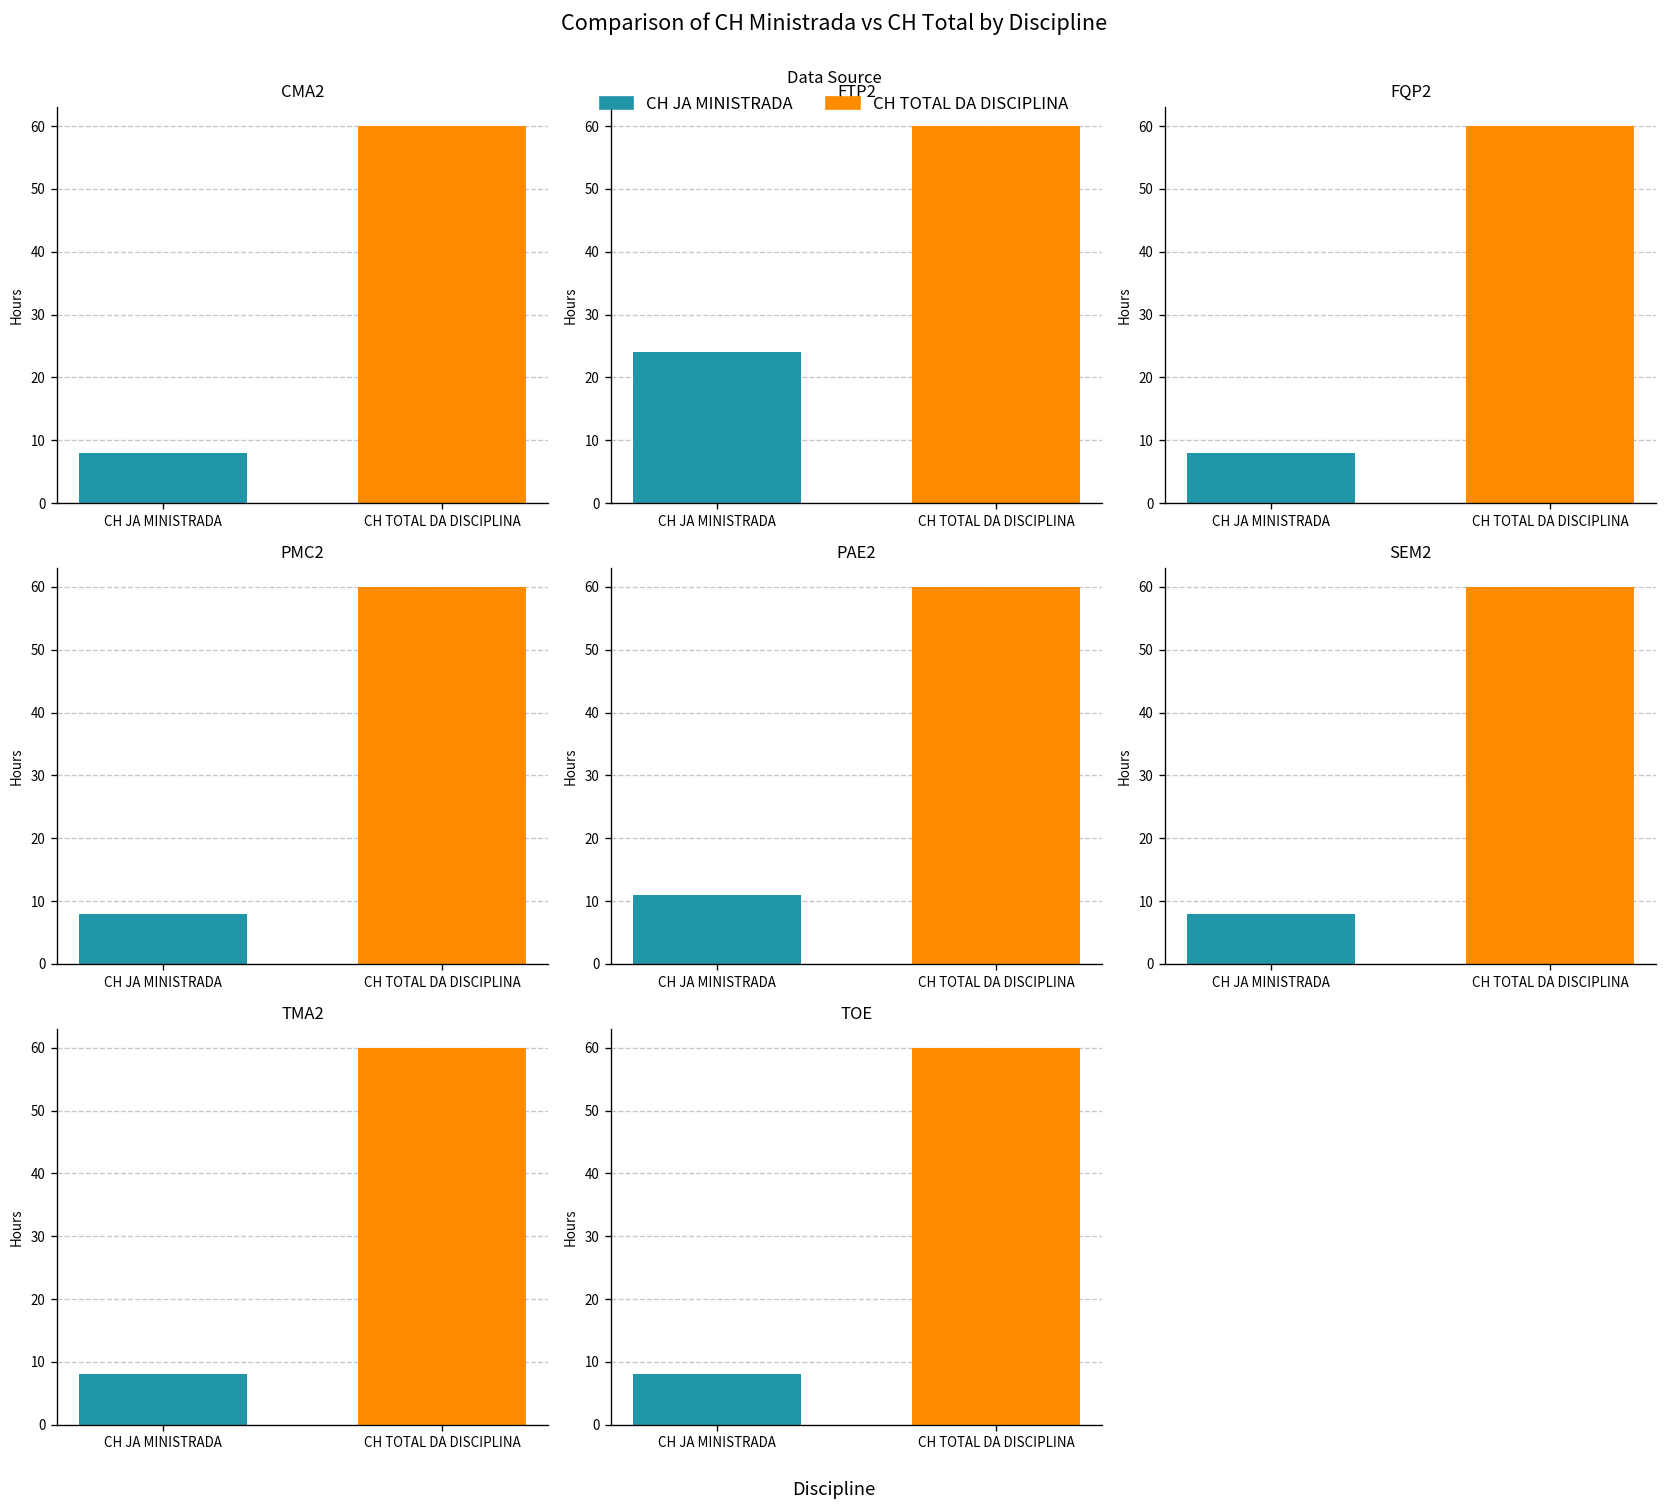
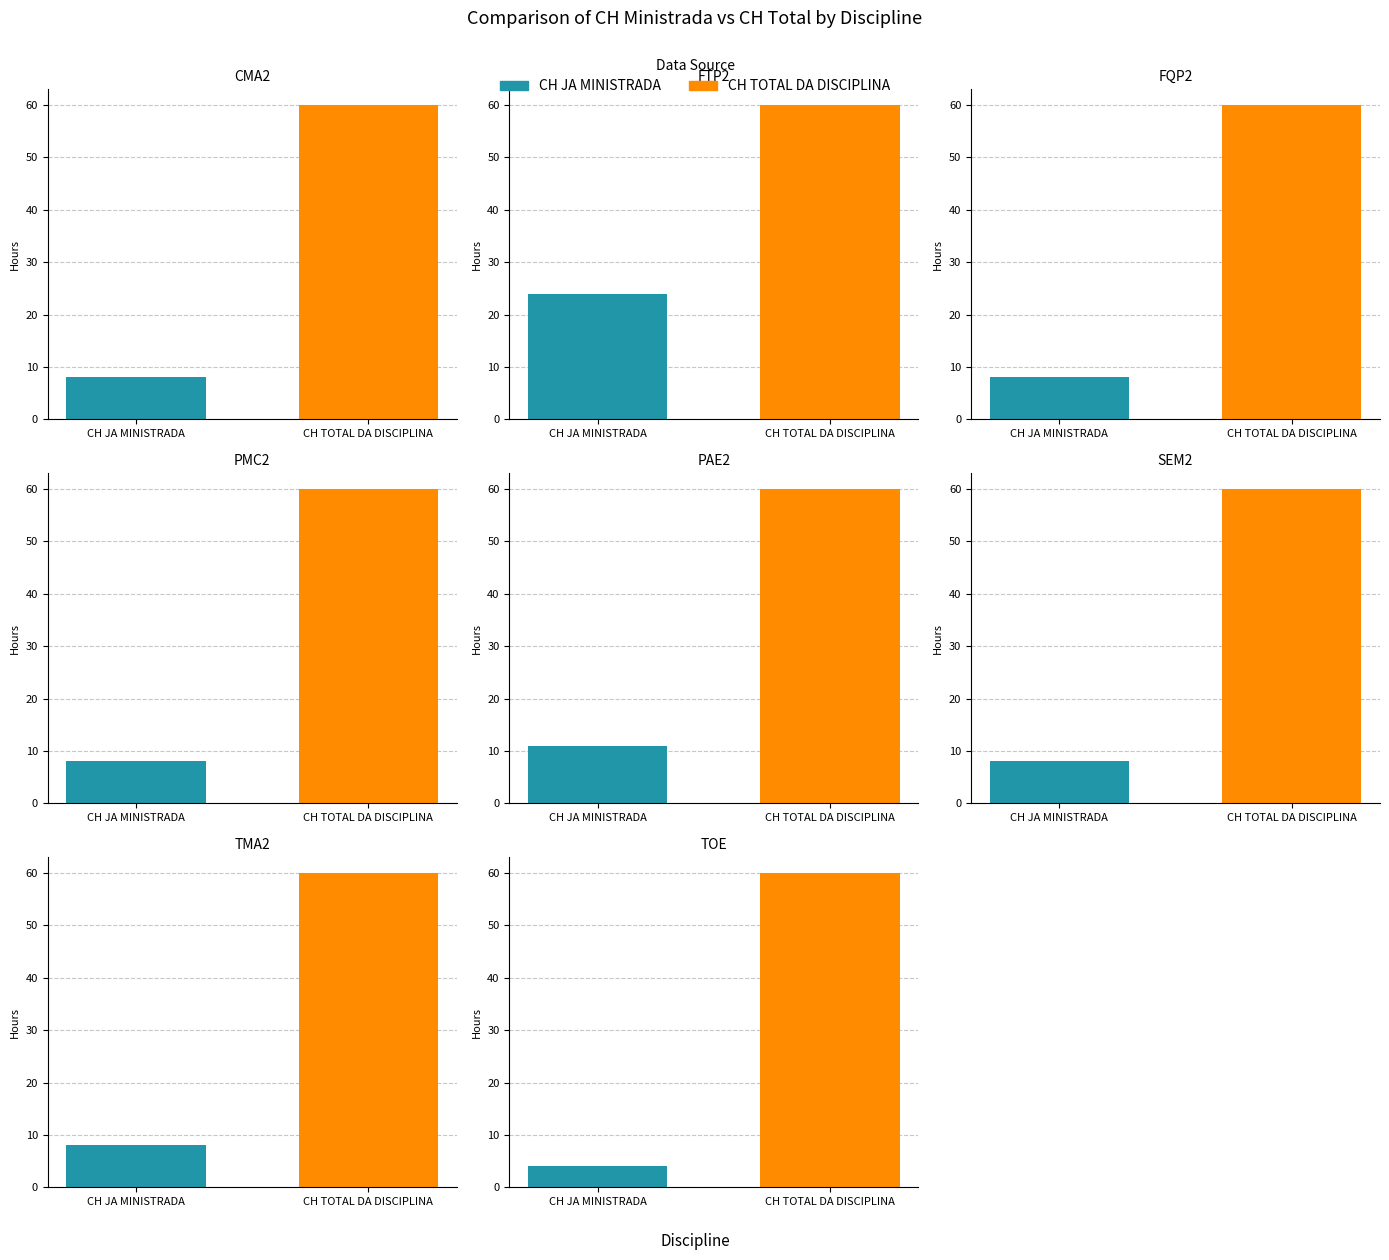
  {
    "CMA2": {
      "CH JA MINISTRADA": 8,
      "CH TOTAL DA DISCIPLINA": 60
    },
    "FTP2": {
      "CH JA MINISTRADA": 24,
      "CH TOTAL DA DISCIPLINA": 60
    },
    "FQP2": {
      "CH JA MINISTRADA": 8,
      "CH TOTAL DA DISCIPLINA": 60
    },
    "PMC2": {
      "CH JA MINISTRADA": 8,
      "CH TOTAL DA DISCIPLINA": 60
    },
    "PAE2": {
      "CH JA MINISTRADA": 11,
      "CH TOTAL DA DISCIPLINA": 60
    },
    "SEM2": {
      "CH JA MINISTRADA": 8,
      "CH TOTAL DA DISCIPLINA": 60
    },
    "TMA2": {
      "CH JA MINISTRADA": 8,
      "CH TOTAL DA DISCIPLINA": 60
    },
    "TOE": {
-     "CH JA MINISTRADA": 8,
+     "CH JA MINISTRADA": 4,
      "CH TOTAL DA DISCIPLINA": 60
    }
  }
